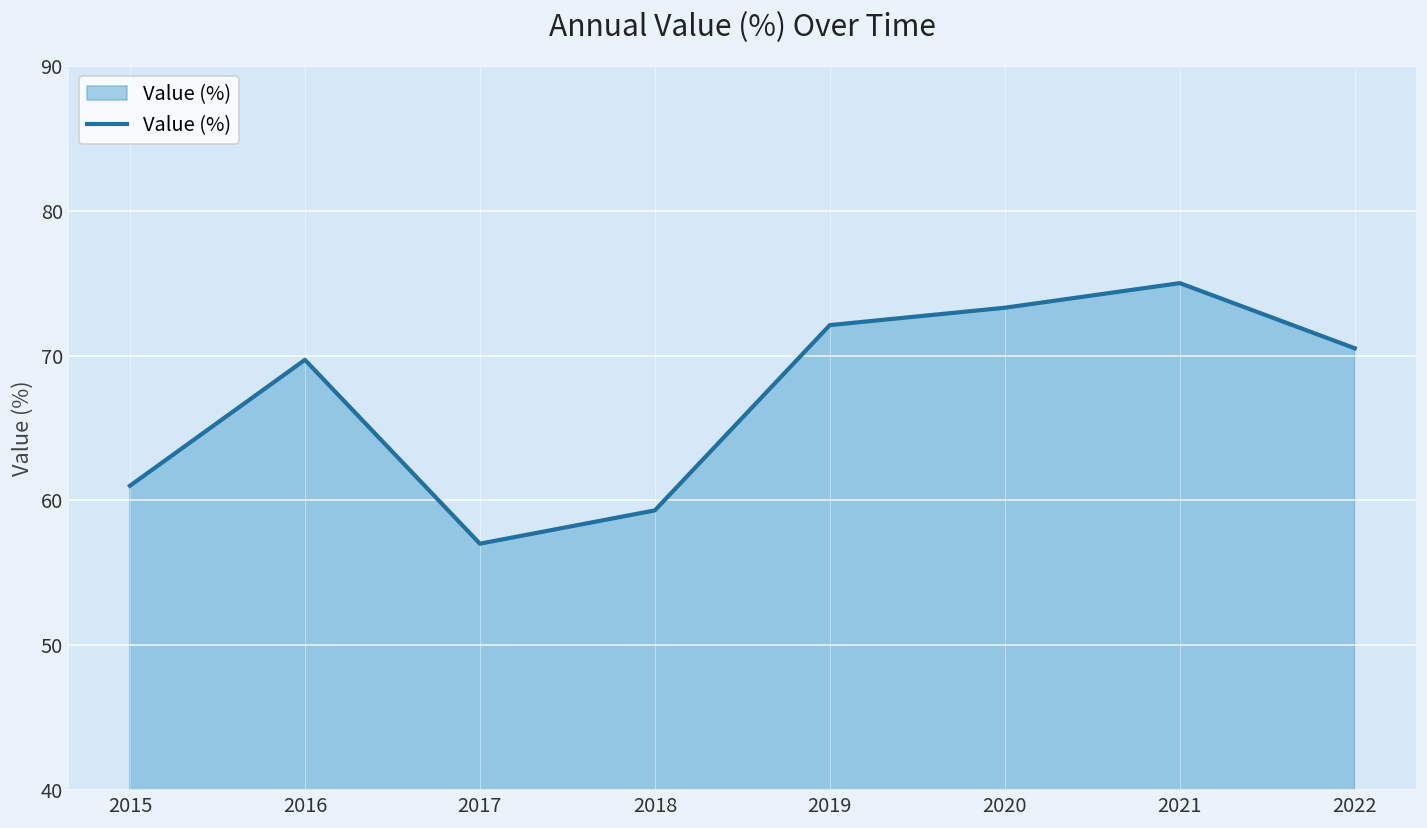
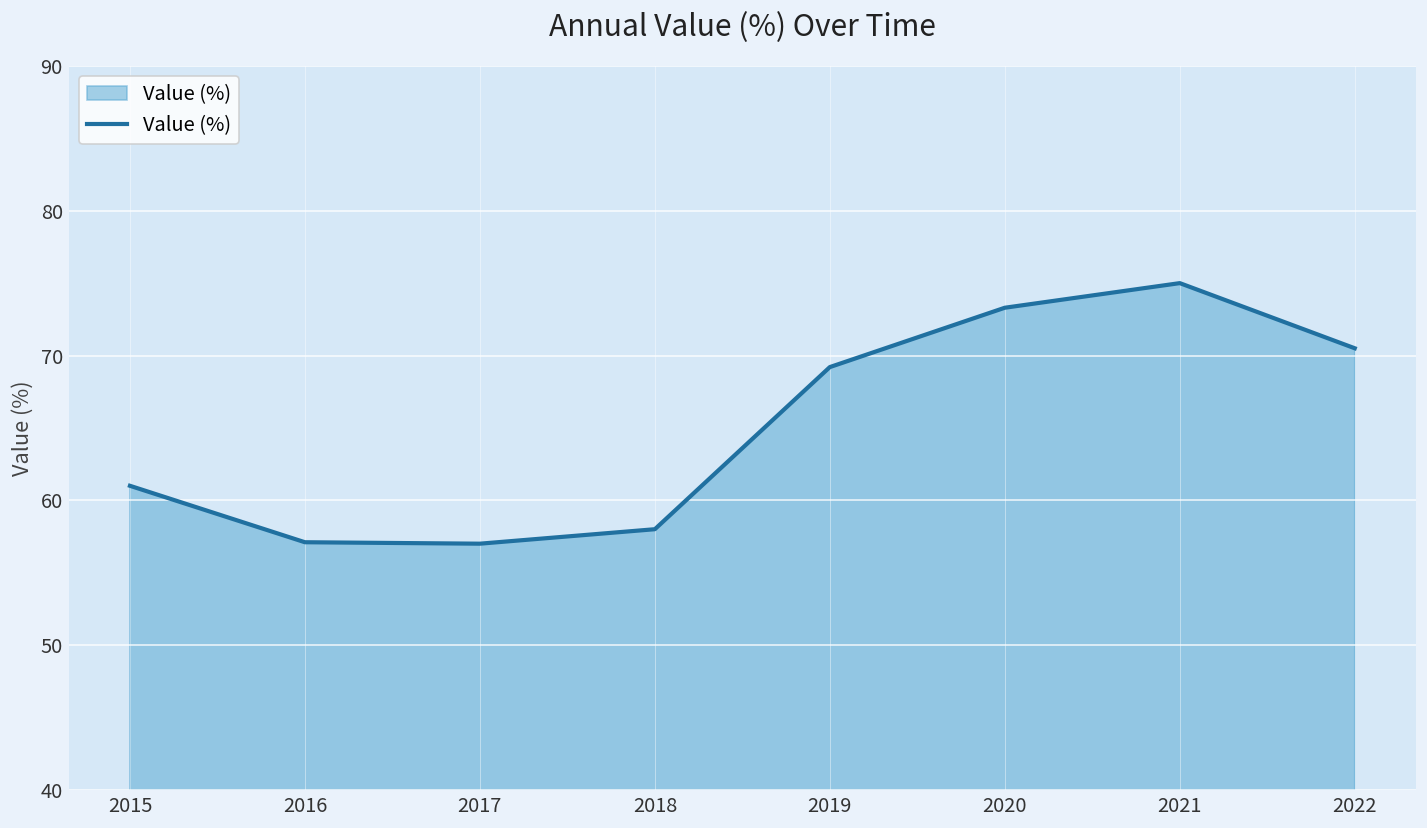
  {
    "2015": 61.0,
-   "2016": 69.7,
+   "2016": 57.1,
    "2017": 57.0,
-   "2018": 59.3,
-   "2019": 72.1,
+   "2018": 58.0,
+   "2019": 69.2,
    "2020": 73.3,
    "2021": 75.0,
    "2022": 70.5
  }
